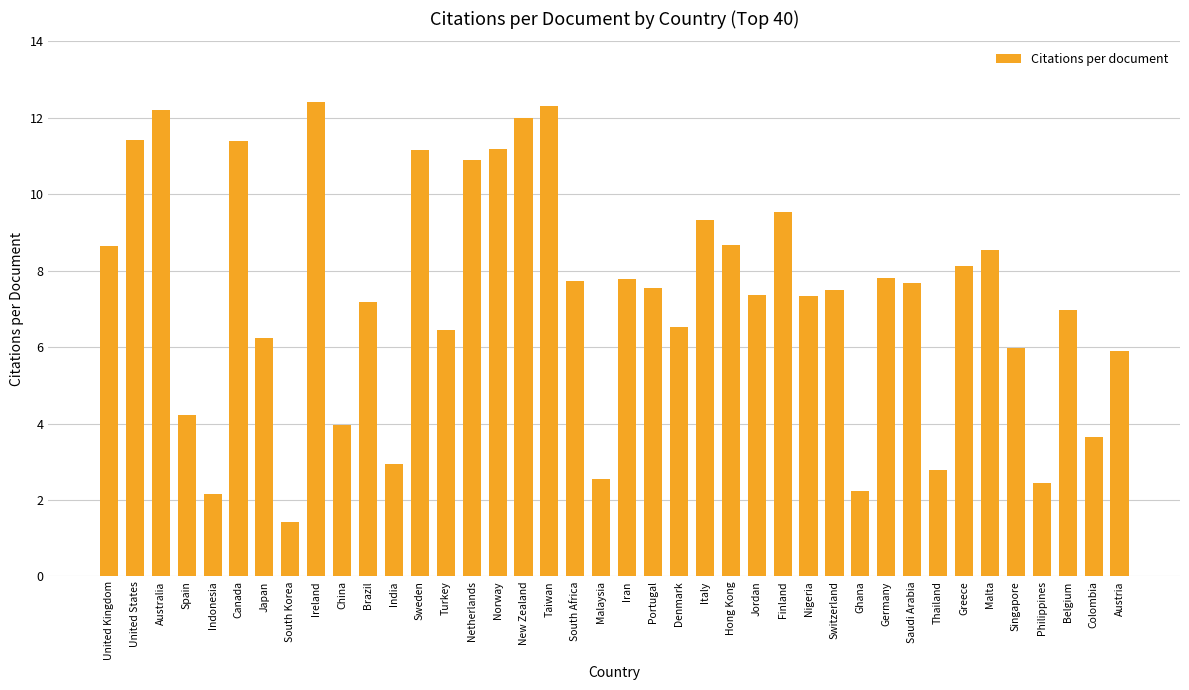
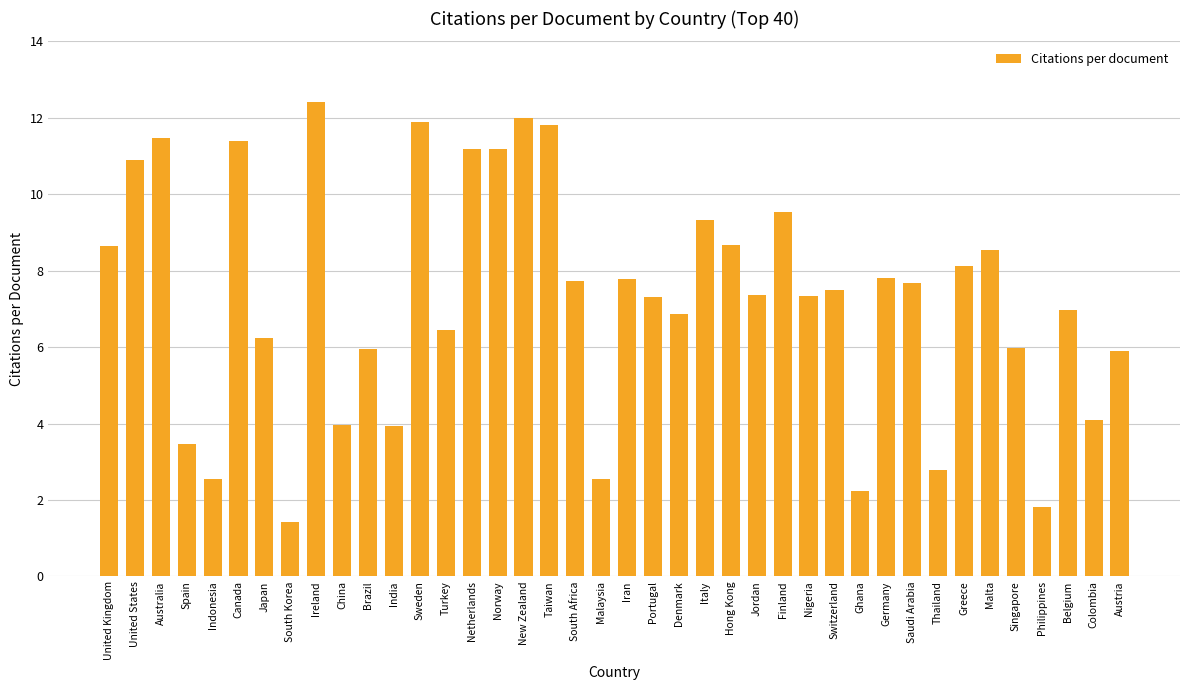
  {
    "United Kingdom": 8.6,
-   "United States": 11.4,
-   "Australia": 12.2,
-   "Spain": 4.2,
-   "Indonesia": 2.2,
+   "United States": 10.9,
+   "Australia": 11.5,
+   "Spain": 3.5,
+   "Indonesia": 2.6,
    "Canada": 11.4,
    "Japan": 6.3,
    "South Korea": 1.4,
    "Ireland": 12.4,
    "China": 4.0,
-   "Brazil": 7.2,
-   "India": 3.0,
-   "Sweden": 11.2,
+   "Brazil": 6.0,
+   "India": 3.9,
+   "Sweden": 11.9,
    "Turkey": 6.4,
-   "Netherlands": 10.9,
+   "Netherlands": 11.2,
    "Norway": 11.2,
    "New Zealand": 12.0,
-   "Taiwan": 12.3,
+   "Taiwan": 11.8,
    "South Africa": 7.7,
    "Malaysia": 2.5,
    "Iran": 7.8,
-   "Portugal": 7.6,
-   "Denmark": 6.5,
+   "Portugal": 7.3,
+   "Denmark": 6.9,
    "Italy": 9.3,
    "Hong Kong": 8.7,
    "Jordan": 7.4,
    "Finland": 9.5,
    "Nigeria": 7.4,
    "Switzerland": 7.5,
    "Ghana": 2.2,
    "Germany": 7.8,
    "Saudi Arabia": 7.7,
    "Thailand": 2.8,
    "Greece": 8.1,
    "Malta": 8.5,
    "Singapore": 6.0,
-   "Philippines": 2.4,
+   "Philippines": 1.8,
    "Belgium": 7.0,
-   "Colombia": 3.6,
+   "Colombia": 4.1,
    "Austria": 5.9
  }
